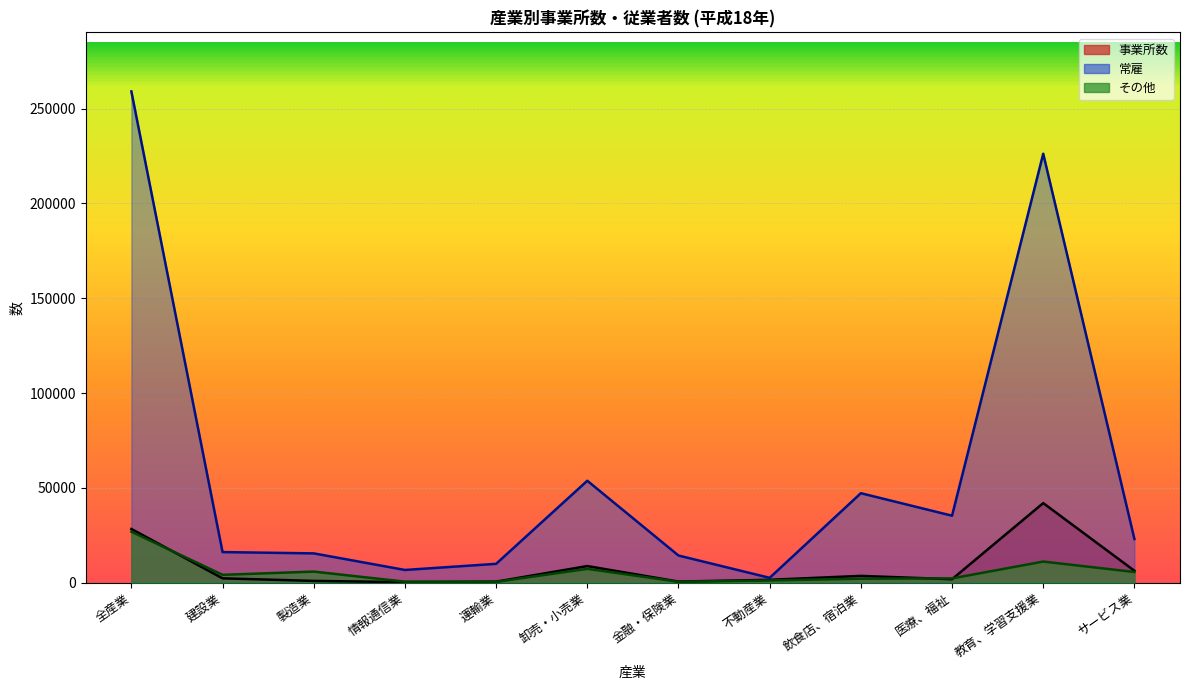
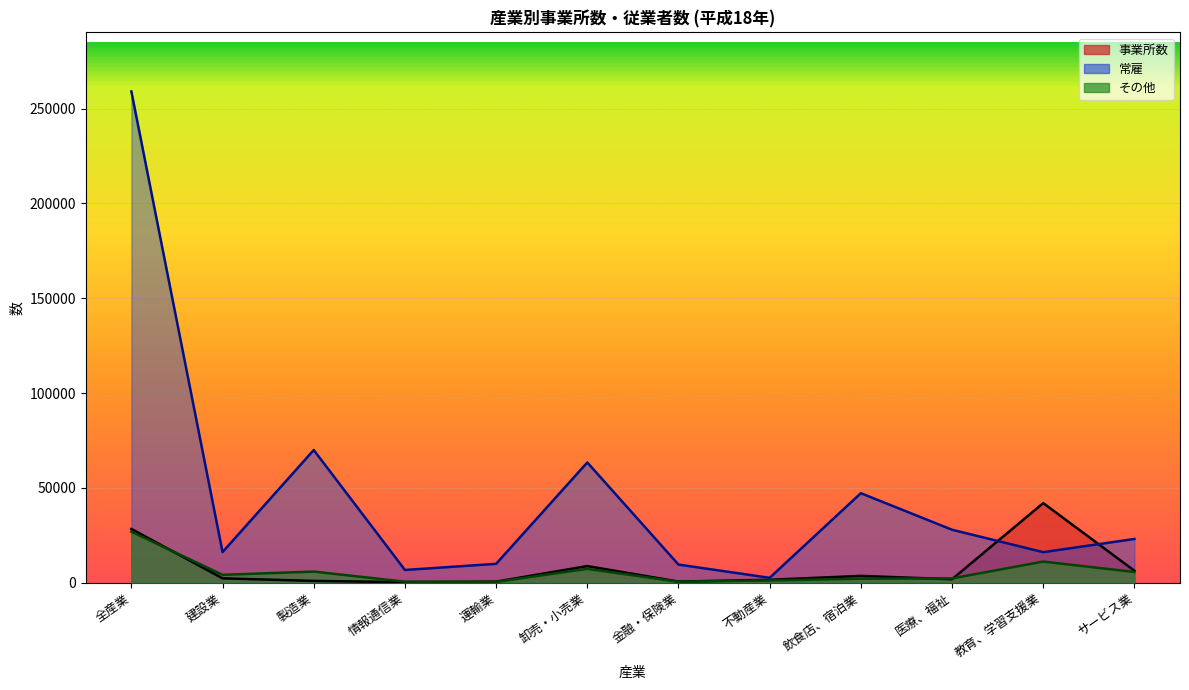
  {
    "事業所数": {
      "全産業": 28000,
      "建設業": 2000,
      "製造業": 1000,
      "卸売・小売業": 9000,
      "飲食店、宿泊業": 4000,
      "教育、学習支援業": 42000
    },
    "常雇": {
      "全産業": 259000,
      "建設業": 16000,
-     "製造業": 15000,
+     "製造業": 70000,
      "情報通信業": 7000,
      "運輸業": 10000,
-     "卸売・小売業": 54000,
-     "金融・保険業": 14000,
+     "卸売・小売業": 63000,
+     "金融・保険業": 10000,
      "飲食店、宿泊業": 47000,
-     "医療、福祉": 35000,
-     "教育、学習支援業": 226000,
+     "医療、福祉": 28000,
+     "教育、学習支援業": 16000,
      "サービス業": 23000
    },
    "その他": {
      "全産業": 27000,
      "建設業": 4000,
      "製造業": 6000,
      "卸売・小売業": 7000,
      "飲食店、宿泊業": 2000,
      "教育、学習支援業": 11000
    }
  }
